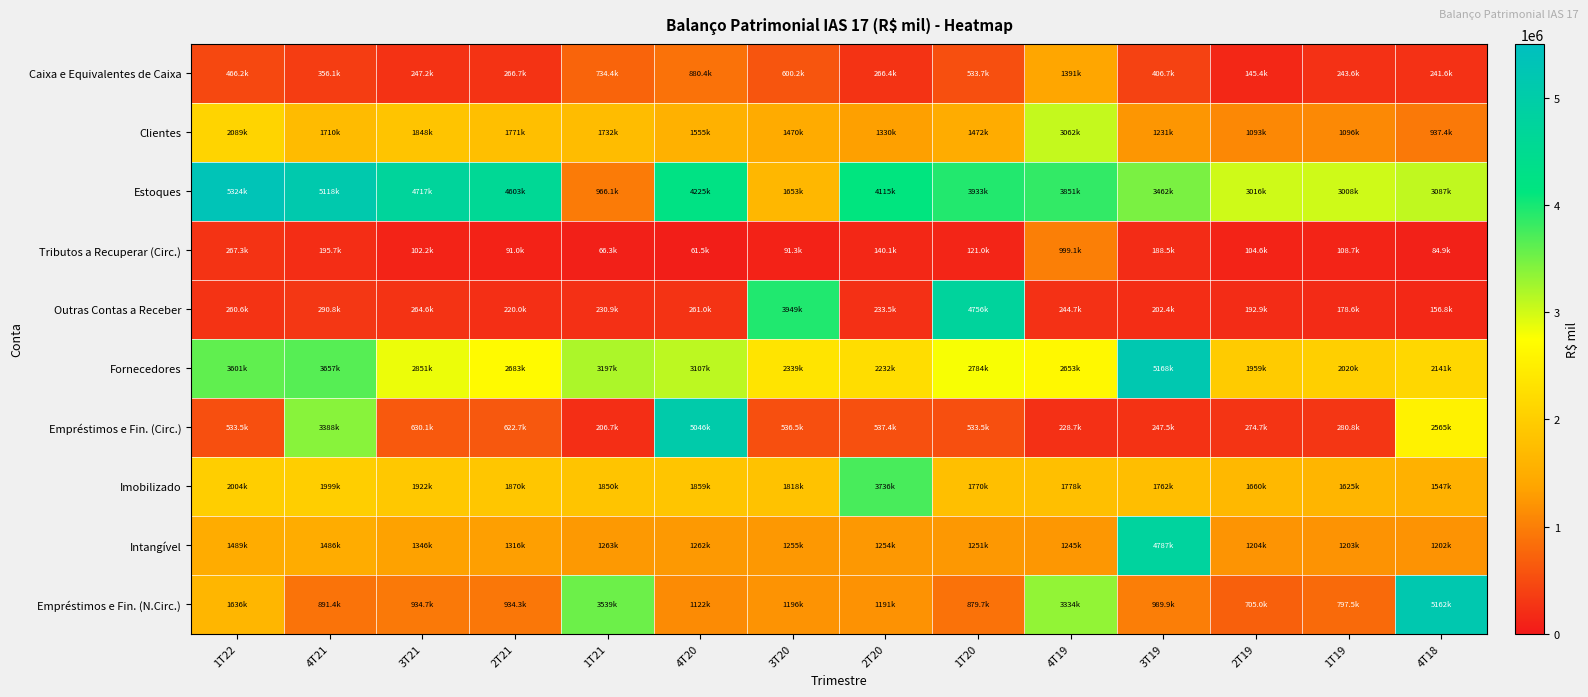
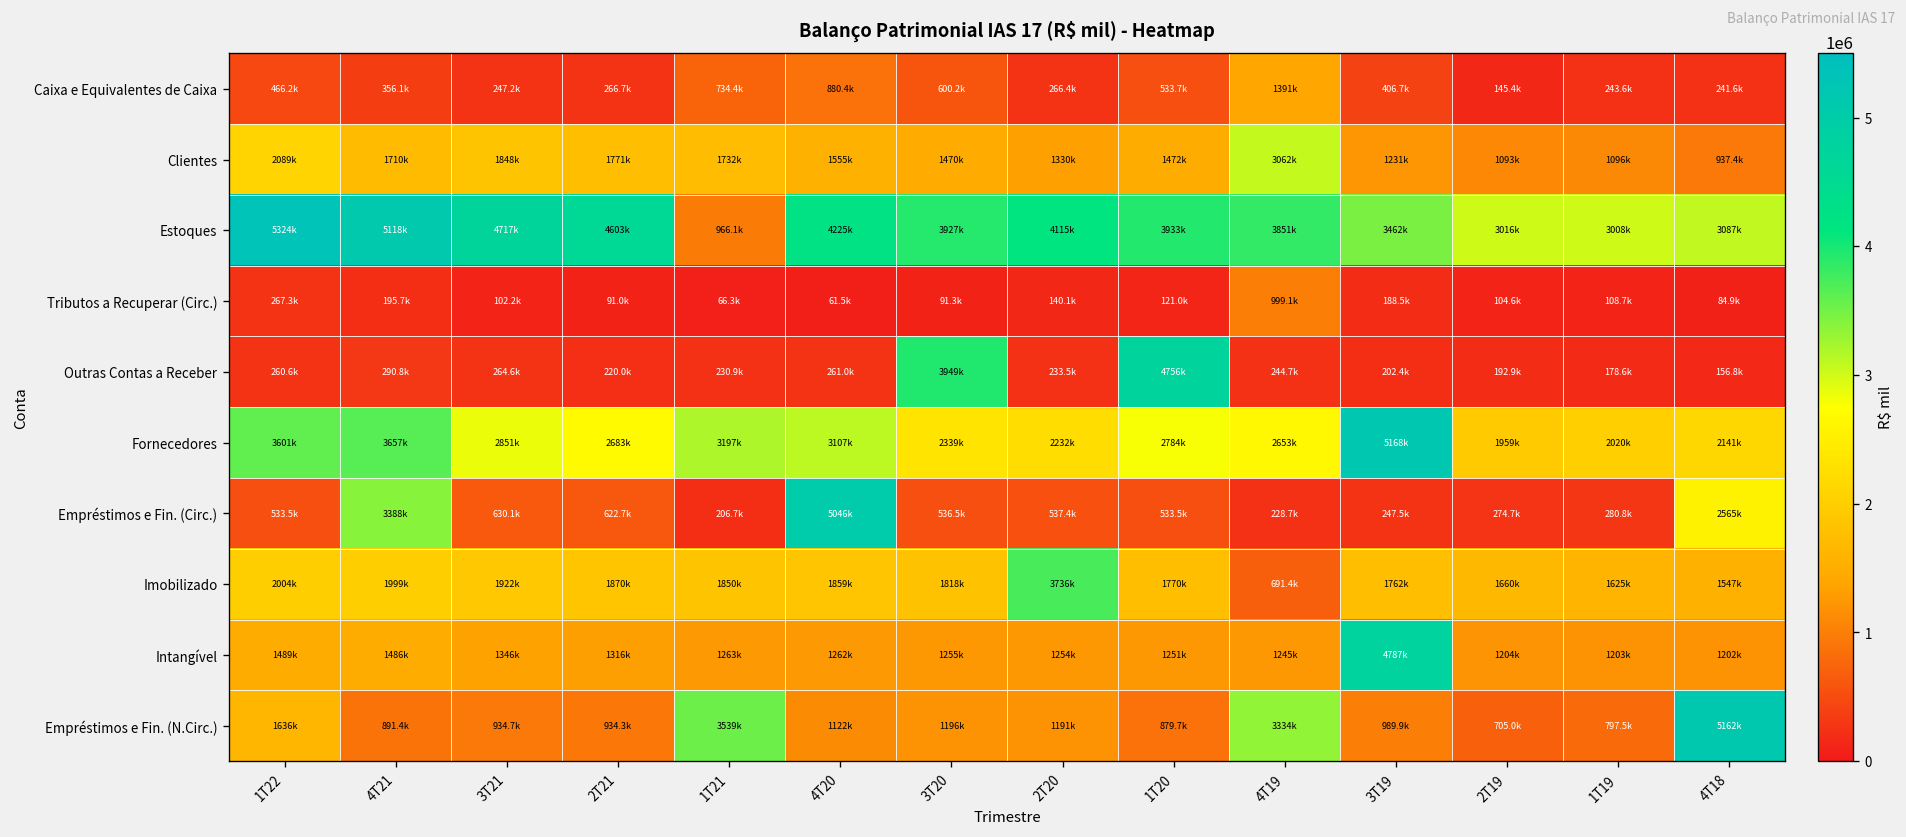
  {
    "Caixa e Equivalentes de Caixa": {
      "1T22": "466.2k",
      "4T21": "356.1k",
      "3T21": "247.2k",
      "2T21": "266.7k",
      "1T21": "734.4k",
      "4T20": "880.4k",
      "3T20": "600.2k",
      "2T20": "266.4k",
      "1T20": "533.7k",
      "4T19": "1391k",
      "3T19": "406.7k",
      "2T19": "145.4k",
      "1T19": "243.6k",
      "4T18": "241.6k"
    },
    "Clientes": {
      "1T22": "2089k",
      "4T21": "1710k",
      "3T21": "1848k",
      "2T21": "1771k",
      "1T21": "1732k",
      "4T20": "1555k",
      "3T20": "1470k",
      "2T20": "1330k",
      "1T20": "1472k",
      "4T19": "3062k",
      "3T19": "1231k",
      "2T19": "1093k",
      "1T19": "1096k",
      "4T18": "937.4k"
    },
    "Estoques": {
      "1T22": "5324k",
      "4T21": "5118k",
      "3T21": "4717k",
      "2T21": "4603k",
      "1T21": "966.1k",
      "4T20": "4225k",
-     "3T20": "1653k",
+     "3T20": "3927k",
      "2T20": "4115k",
      "1T20": "3933k",
      "4T19": "3851k",
      "3T19": "3462k",
      "2T19": "3016k",
      "1T19": "3008k",
      "4T18": "3087k"
    },
    "Tributos a Recuperar (Circ.)": {
      "1T22": "267.3k",
      "4T21": "195.7k",
      "3T21": "102.2k",
      "2T21": "91.0k",
      "1T21": "66.3k",
      "4T20": "61.5k",
      "3T20": "91.3k",
      "2T20": "140.1k",
      "1T20": "121.0k",
      "4T19": "999.1k",
      "3T19": "188.5k",
      "2T19": "104.6k",
      "1T19": "108.7k",
      "4T18": "84.9k"
    },
    "Outras Contas a Receber": {
      "1T22": "260.6k",
      "4T21": "290.8k",
      "3T21": "264.6k",
      "2T21": "220.0k",
      "1T21": "230.9k",
      "4T20": "261.0k",
      "3T20": "3949k",
      "2T20": "233.5k",
      "1T20": "4756k",
      "4T19": "244.7k",
      "3T19": "202.4k",
      "2T19": "192.9k",
      "1T19": "178.6k",
      "4T18": "156.8k"
    },
    "Fornecedores": {
      "1T22": "3601k",
      "4T21": "3657k",
      "3T21": "2851k",
      "2T21": "2683k",
      "1T21": "3197k",
      "4T20": "3107k",
      "3T20": "2339k",
      "2T20": "2232k",
      "1T20": "2784k",
      "4T19": "2653k",
      "3T19": "5168k",
      "2T19": "1959k",
      "1T19": "2020k",
      "4T18": "2141k"
    },
    "Empréstimos e Fin. (Circ.)": {
      "1T22": "533.5k",
      "4T21": "3388k",
      "3T21": "630.1k",
      "2T21": "622.7k",
      "1T21": "206.7k",
      "4T20": "5046k",
      "3T20": "536.5k",
      "2T20": "537.4k",
      "1T20": "533.5k",
      "4T19": "228.7k",
      "3T19": "247.5k",
      "2T19": "274.7k",
      "1T19": "280.8k",
      "4T18": "2565k"
    },
    "Imobilizado": {
      "1T22": "2004k",
      "4T21": "1999k",
      "3T21": "1922k",
      "2T21": "1870k",
      "1T21": "1850k",
      "4T20": "1859k",
      "3T20": "1818k",
      "2T20": "3736k",
      "1T20": "1770k",
-     "4T19": "1778k",
+     "4T19": "691.4k",
      "3T19": "1762k",
      "2T19": "1660k",
      "1T19": "1625k",
      "4T18": "1547k"
    },
    "Intangível": {
      "1T22": "1489k",
      "4T21": "1486k",
      "3T21": "1346k",
      "2T21": "1316k",
      "1T21": "1263k",
      "4T20": "1262k",
      "3T20": "1255k",
      "2T20": "1254k",
      "1T20": "1251k",
      "4T19": "1245k",
      "3T19": "4787k",
      "2T19": "1204k",
      "1T19": "1203k",
      "4T18": "1202k"
    },
    "Empréstimos e Fin. (N.Circ.)": {
      "1T22": "1636k",
      "4T21": "891.4k",
      "3T21": "934.7k",
      "2T21": "934.3k",
      "1T21": "3539k",
      "4T20": "1122k",
      "3T20": "1196k",
      "2T20": "1191k",
      "1T20": "879.7k",
      "4T19": "3334k",
      "3T19": "989.9k",
      "2T19": "705.0k",
      "1T19": "797.5k",
      "4T18": "5162k"
    }
  }
